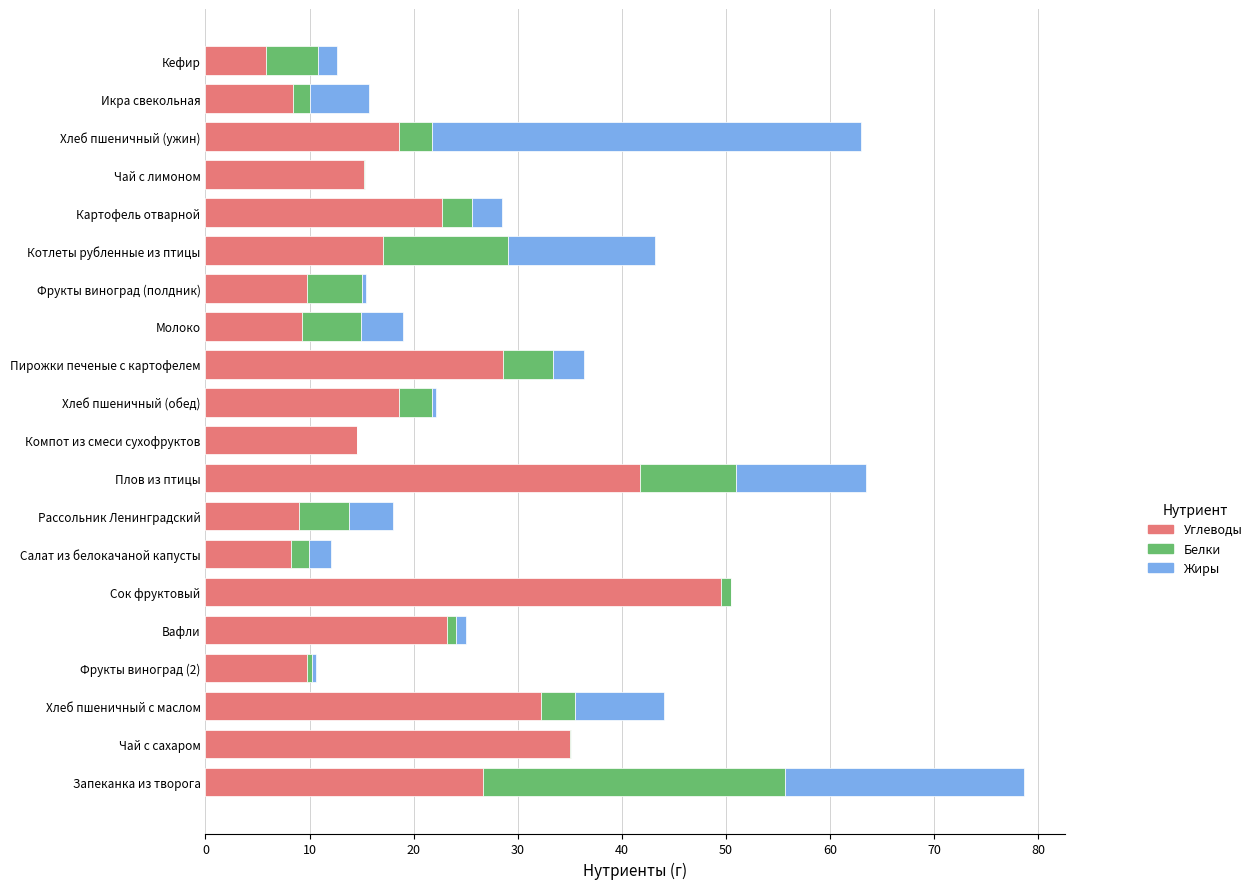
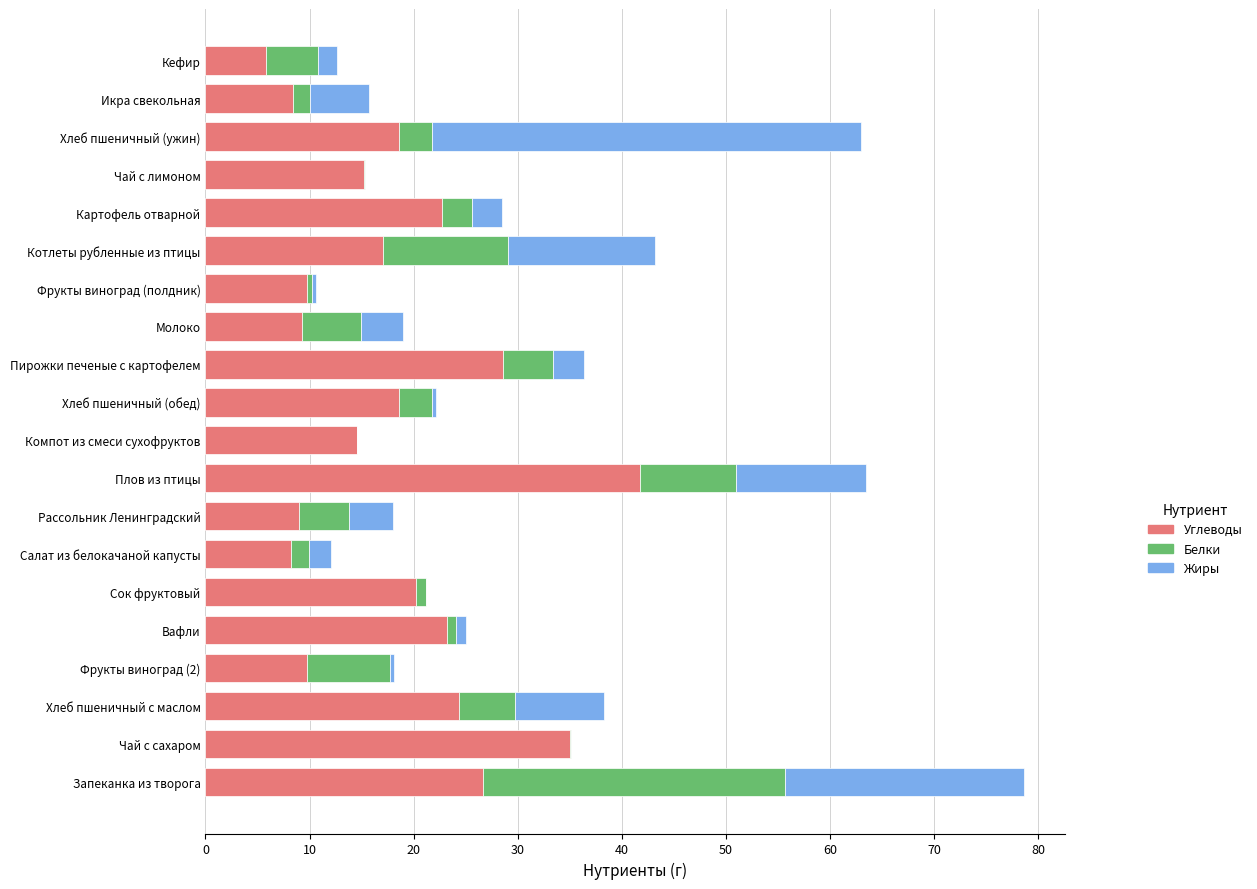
  {
    "Углеводы": {
      "Кефир": 5.8,
      "Икра свекольная": 8.4,
      "Хлеб пшеничный (ужин)": 18.6,
      "Чай с лимоном": 15.2,
      "Картофель отварной": 22.7,
      "Котлеты рубленные из птицы": 17.0,
      "Фрукты виноград (полдник)": 9.8,
      "Молоко": 9.3,
      "Пирожки печеные с картофелем": 28.6,
      "Хлеб пшеничный (обед)": 18.6,
      "Компот из смеси сухофруктов": 14.5,
      "Плов из птицы": 41.8,
      "Рассольник Ленинградский": 9.0,
      "Салат из белокачаной капусты": 8.2,
-     "Сок фруктовый": 49.5,
+     "Сок фруктовый": 20.2,
      "Вафли": 23.2,
      "Фрукты виноград (2)": 9.8,
-     "Хлеб пшеничный с маслом": 32.3,
+     "Хлеб пшеничный с маслом": 24.4,
      "Чай с сахаром": 35.0,
      "Запеканка из творога": 26.6
    },
    "Белки": {
      "Кефир": 5.0,
      "Икра свекольная": 1.6,
      "Хлеб пшеничный (ужин)": 3.1,
      "Картофель отварной": 2.9,
      "Котлеты рубленные из птицы": 12.0,
-     "Фрукты виноград (полдник)": 5.2,
+     "Фрукты виноград (полдник)": 0.4,
      "Молоко": 5.6,
      "Пирожки печеные с картофелем": 4.8,
      "Хлеб пшеничный (обед)": 3.1,
      "Компот из смеси сухофруктов": 0.0,
      "Плов из птицы": 9.3,
      "Рассольник Ленинградский": 4.8,
      "Салат из белокачаной капусты": 1.7,
      "Сок фруктовый": 1.0,
      "Вафли": 0.8,
-     "Фрукты виноград (2)": 0.4,
-     "Хлеб пшеничный с маслом": 3.2,
+     "Фрукты виноград (2)": 7.9,
+     "Хлеб пшеничный с маслом": 5.3,
      "Запеканка из творога": 29.0
    },
    "Жиры": {
      "Кефир": 1.9,
      "Икра свекольная": 5.7,
      "Хлеб пшеничный (ужин)": 41.2,
      "Картофель отварной": 2.9,
      "Котлеты рубленные из птицы": 14.1,
      "Фрукты виноград (полдник)": 0.4,
      "Молоко": 4.1,
      "Пирожки печеные с картофелем": 3.0,
      "Хлеб пшеничный (обед)": 0.4,
      "Компот из смеси сухофруктов": 0.0,
      "Плов из птицы": 12.4,
      "Рассольник Ленинградский": 4.2,
      "Салат из белокачаной капусты": 2.2,
      "Сок фруктовый": 0.0,
      "Вафли": 1.0,
      "Фрукты виноград (2)": 0.4,
      "Хлеб пшеничный с маслом": 8.6,
      "Чай с сахаром": 0.0,
      "Запеканка из творога": 22.9
    }
  }
